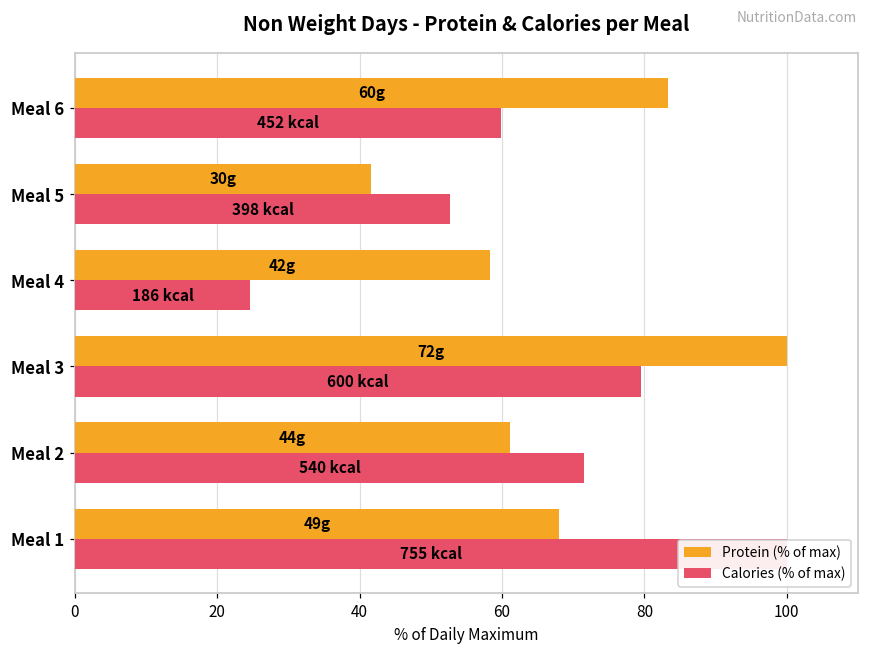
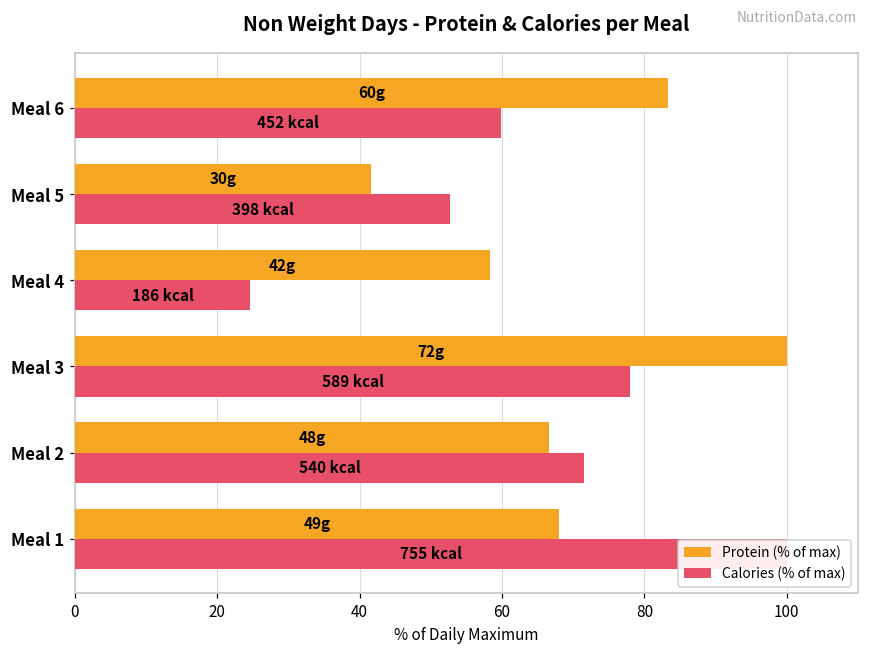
  {
    "Protein (% of max)": {
-     "Meal 2": "44g"
+     "Meal 2": "48g"
    },
    "Calories (% of max)": {
-     "Meal 3": "600"
+     "Meal 3": "589"
    }
  }
